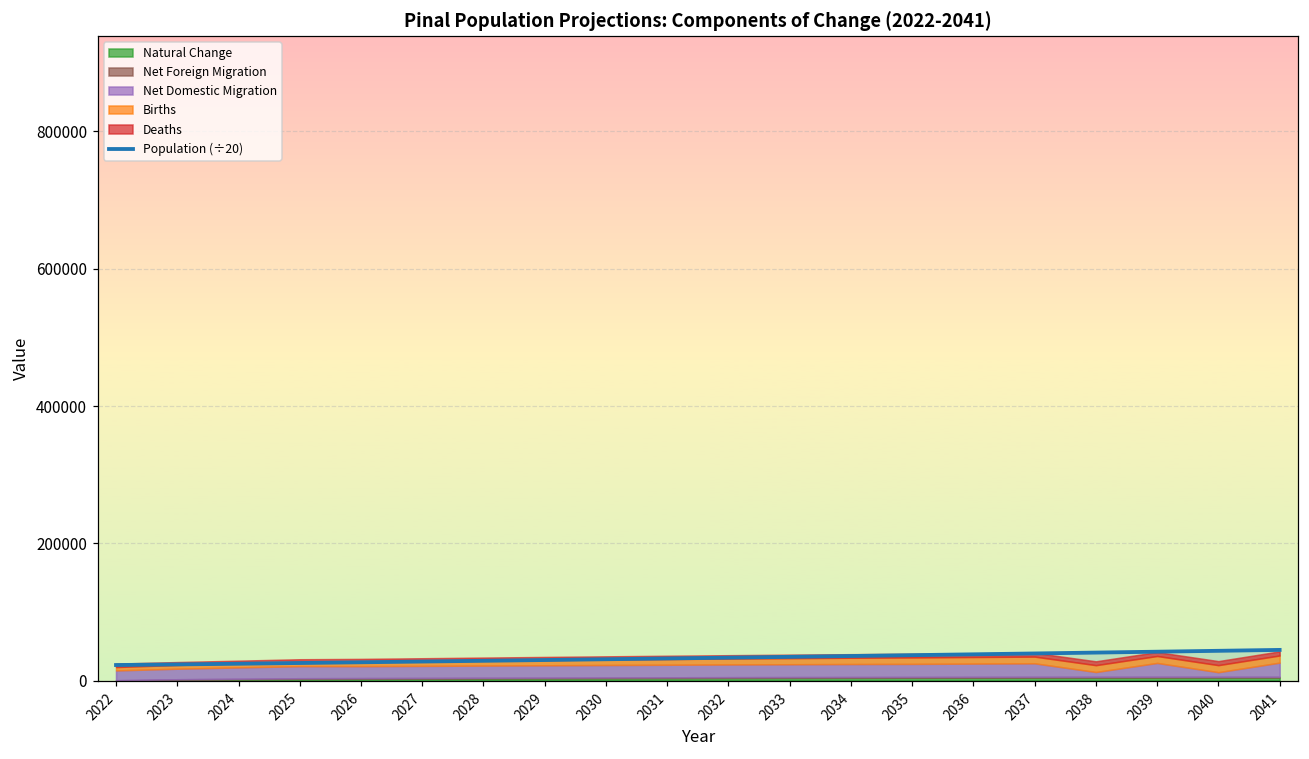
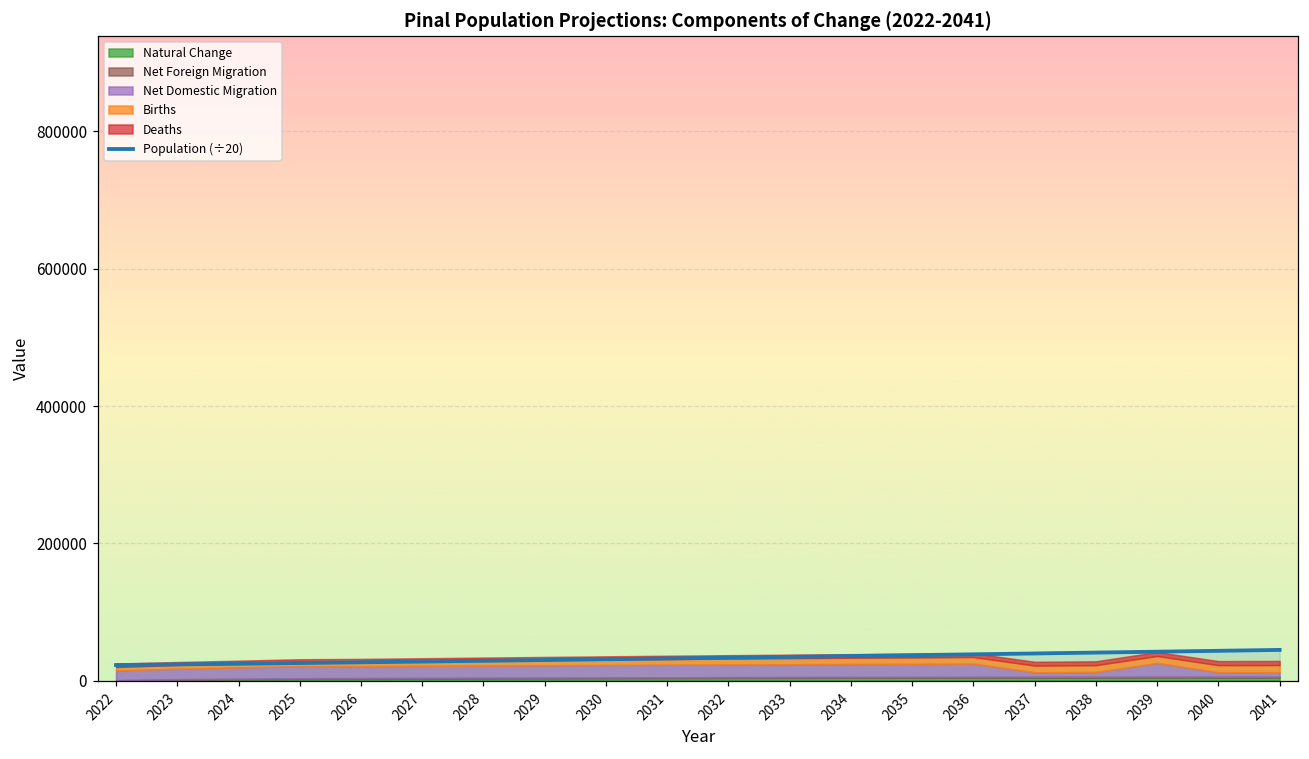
  {
    "Net Domestic Migration": {
      "2022": 10000,
      "2023": 20000,
      "2024": 20000,
      "2025": 20000,
      "2026": 20000,
      "2027": 20000,
      "2028": 20000,
      "2029": 20000,
      "2030": 20000,
      "2031": 20000,
      "2032": 20000,
      "2033": 20000,
      "2034": 20000,
      "2035": 20000,
      "2036": 20000,
-     "2037": 20000,
+     "2037": 10000,
      "2038": 10000,
      "2039": 20000,
      "2040": 10000,
-     "2041": 20000
+     "2041": 10000
    },
    "Births": {
      "2037": 10000,
      "2038": 10000,
      "2039": 10000,
      "2040": 10000,
      "2041": 10000
    },
    "Deaths": {
      "2027": 0,
      "2028": 0,
      "2029": 0,
      "2030": 0,
      "2038": 10000,
      "2040": 10000
    },
    "Population (÷20)": {
      "2038": 40000,
      "2040": 40000
    }
  }
